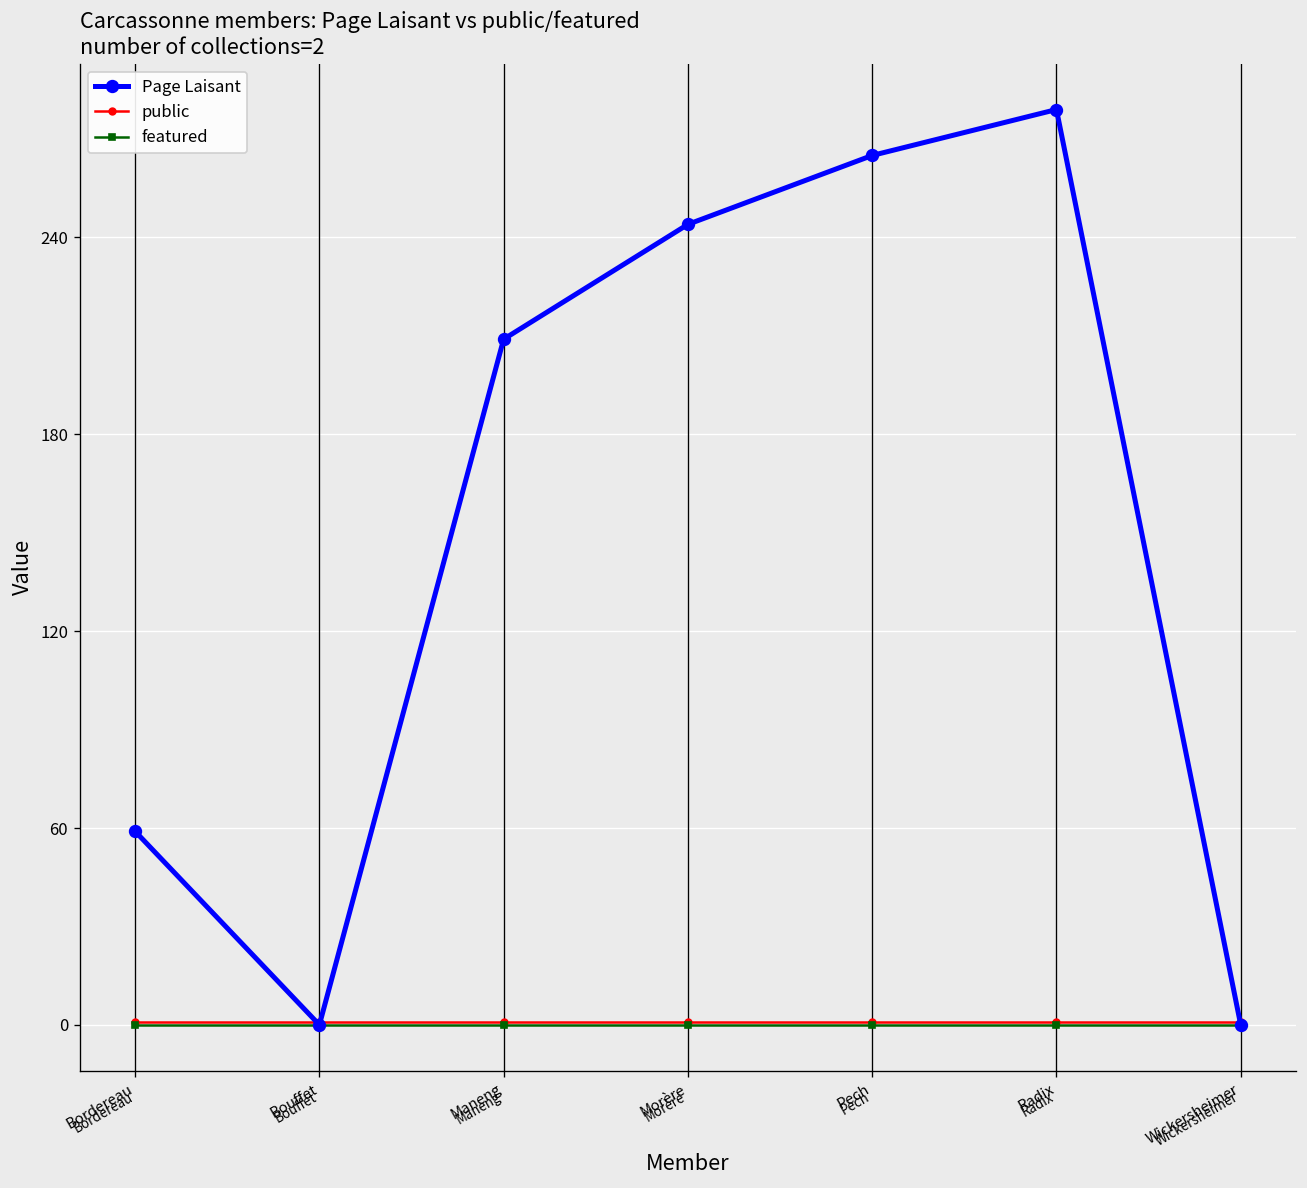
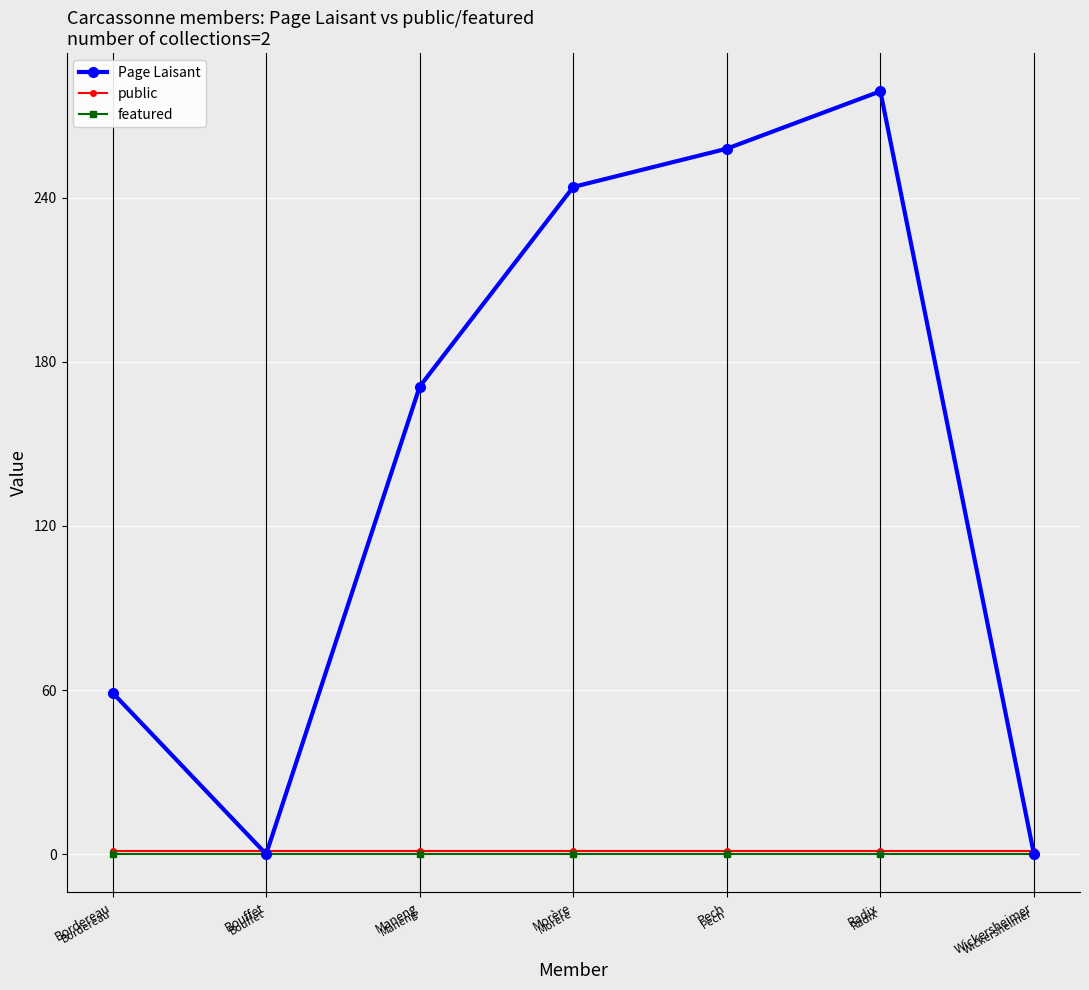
  {
    "Page Laisant": {
      "Bordereau": 59,
-     "Maneng": 209,
+     "Maneng": 171,
      "Morère": 244,
-     "Pech": 265,
+     "Pech": 258,
      "Radix": 279
    },
    "public": {
      "Bordereau": 1,
      "Bouffet": 1,
      "Maneng": 1,
      "Morère": 1,
      "Pech": 1,
      "Radix": 1,
      "Wickersheimer": 1
    },
    "featured": {
      "Bordereau": 0,
      "Maneng": 0,
      "Morère": 0,
      "Pech": 0,
      "Radix": 0
    }
  }
